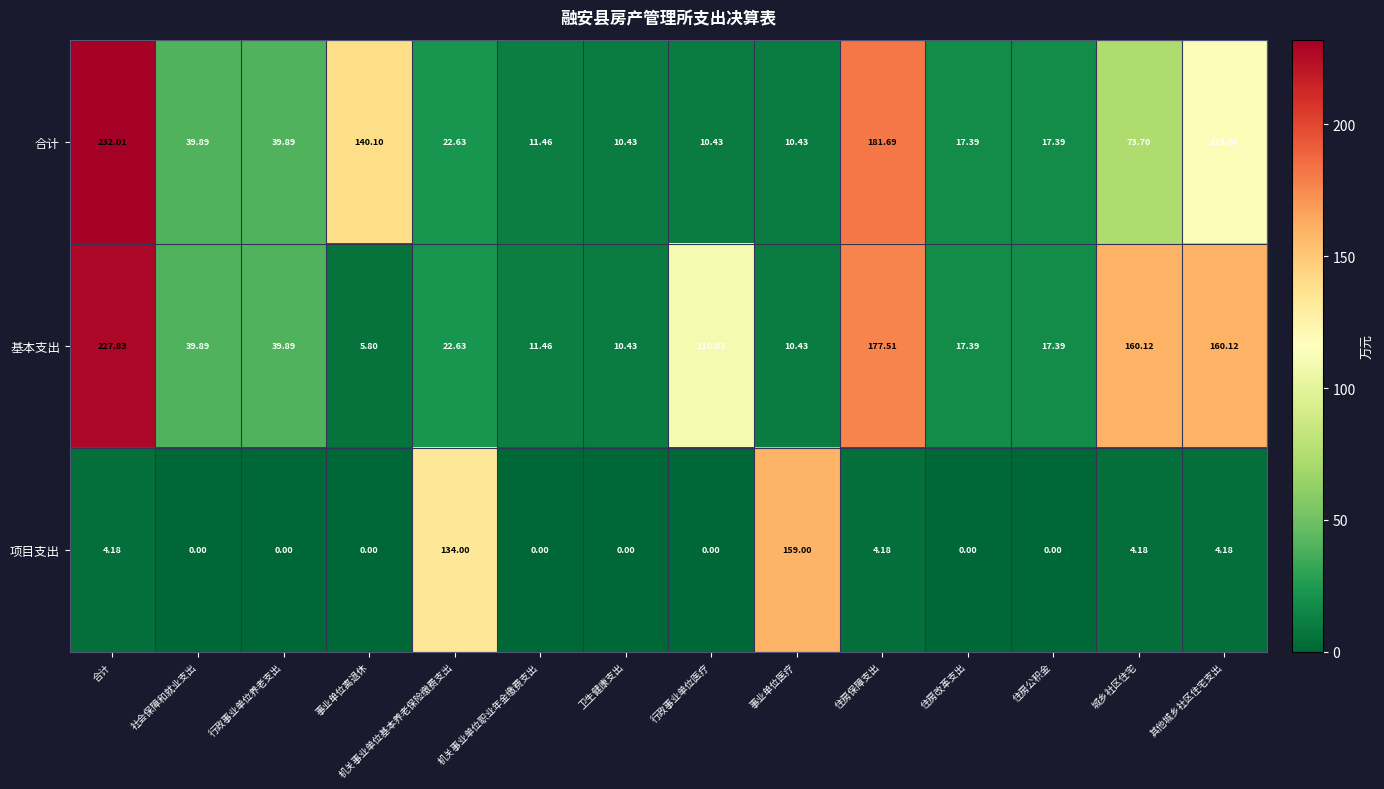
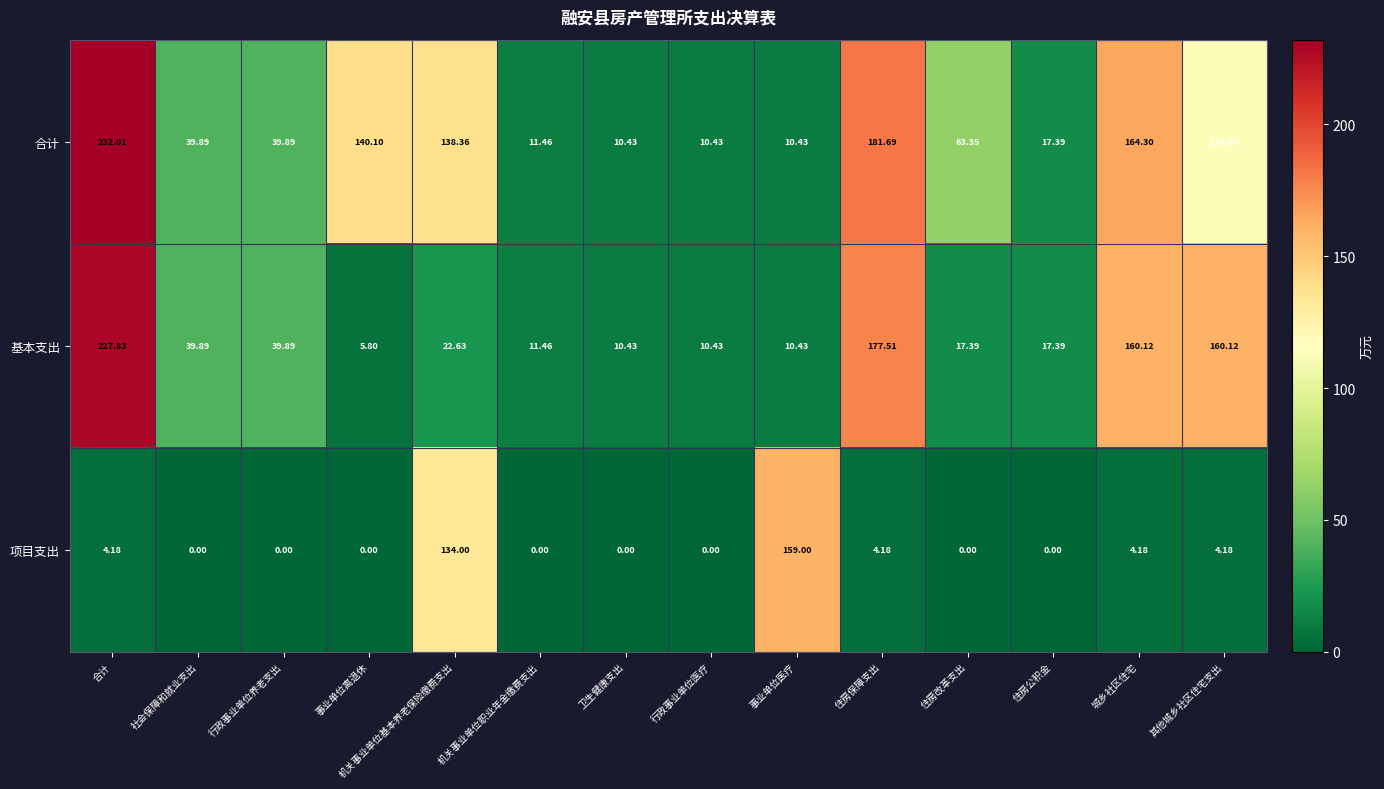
  {
    "合计": {
      "合计": 232.01,
      "社会保障和就业支出": 39.89,
      "行政事业单位养老支出": 39.89,
      "事业单位离退休": 140.10,
-     "机关事业单位基本养老保险缴费支出": 22.63,
+     "机关事业单位基本养老保险缴费支出": 138.36,
      "机关事业单位职业年金缴费支出": 11.46,
      "卫生健康支出": 10.43,
      "行政事业单位医疗": 10.43,
      "事业单位医疗": 10.43,
      "住房保障支出": 181.69,
-     "住房改革支出": 17.39,
+     "住房改革支出": 63.35,
      "住房公积金": 17.39,
-     "城乡社区住宅": 73.70,
+     "城乡社区住宅": 164.30,
      "其他城乡社区住宅支出": 114.00
    },
    "基本支出": {
      "合计": 227.83,
      "社会保障和就业支出": 39.89,
      "行政事业单位养老支出": 39.89,
      "事业单位离退休": 5.80,
      "机关事业单位基本养老保险缴费支出": 22.63,
      "机关事业单位职业年金缴费支出": 11.46,
      "卫生健康支出": 10.43,
-     "行政事业单位医疗": 110.03,
+     "行政事业单位医疗": 10.43,
      "事业单位医疗": 10.43,
      "住房保障支出": 177.51,
      "住房改革支出": 17.39,
      "住房公积金": 17.39,
      "城乡社区住宅": 160.12,
      "其他城乡社区住宅支出": 160.12
    },
    "项目支出": {
      "合计": 4.18,
      "社会保障和就业支出": 0.00,
      "行政事业单位养老支出": 0.00,
      "事业单位离退休": 0.00,
      "机关事业单位基本养老保险缴费支出": 134.00,
      "机关事业单位职业年金缴费支出": 0.00,
      "卫生健康支出": 0.00,
      "行政事业单位医疗": 0.00,
      "事业单位医疗": 159.00,
      "住房保障支出": 4.18,
      "住房改革支出": 0.00,
      "住房公积金": 0.00,
      "城乡社区住宅": 4.18,
      "其他城乡社区住宅支出": 4.18
    }
  }
